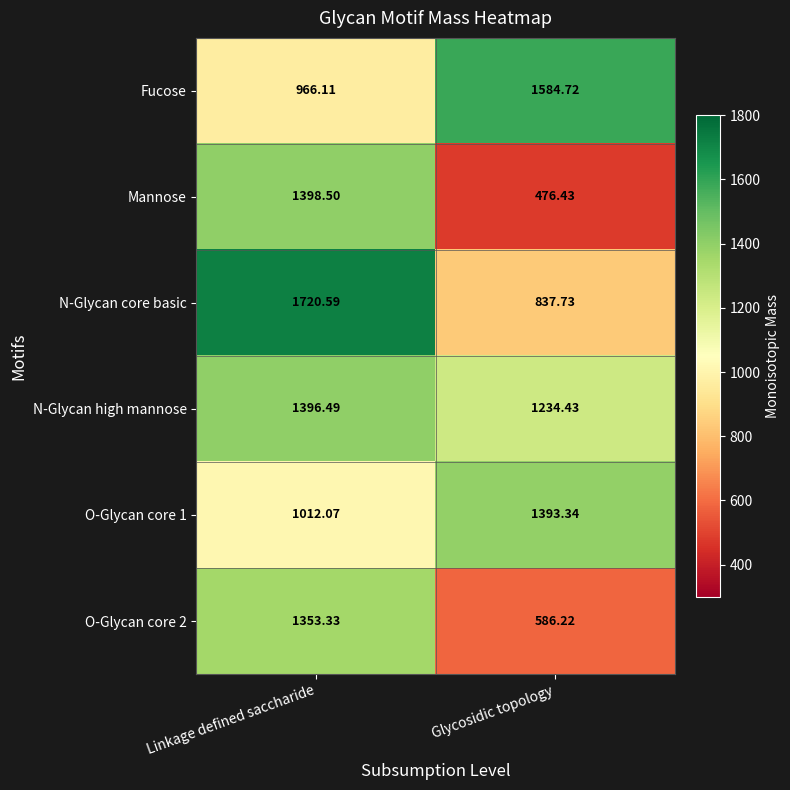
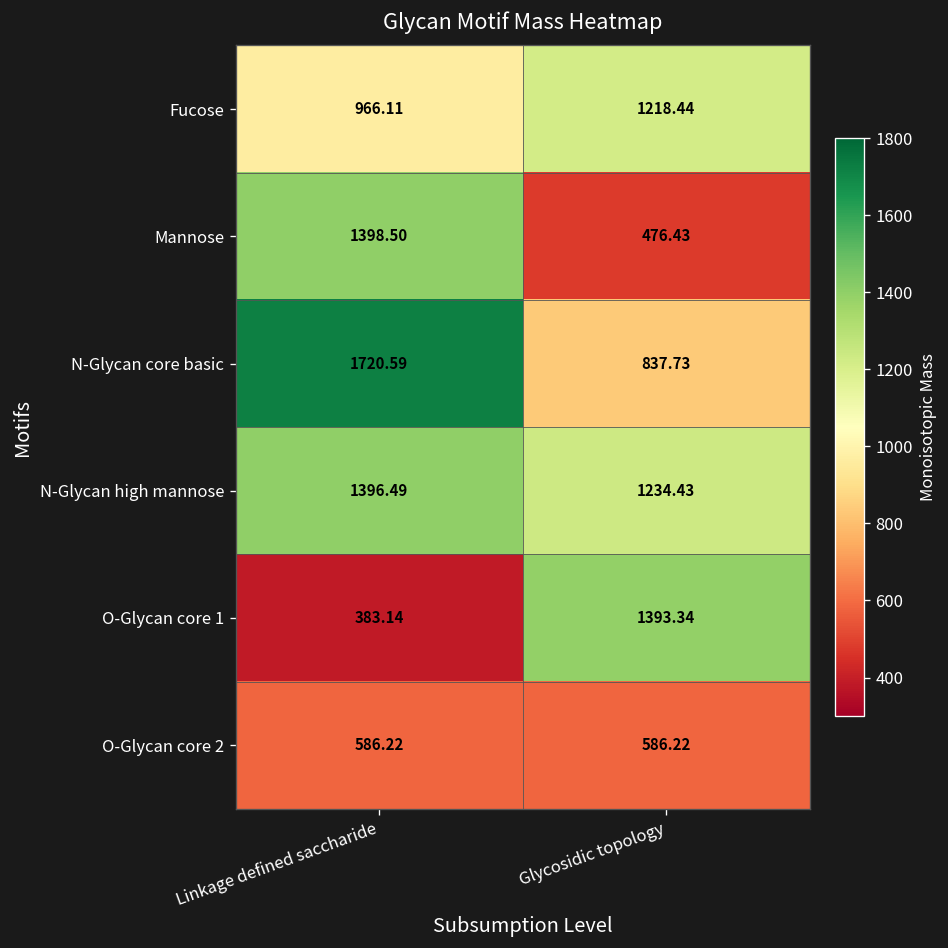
  {
    "Fucose": {
      "Linkage defined saccharide": 966.11,
-     "Glycosidic topology": 1584.72
+     "Glycosidic topology": 1218.44
    },
    "Mannose": {
      "Linkage defined saccharide": 1398.50,
      "Glycosidic topology": 476.43
    },
    "N-Glycan core basic": {
      "Linkage defined saccharide": 1720.59,
      "Glycosidic topology": 837.73
    },
    "N-Glycan high mannose": {
      "Linkage defined saccharide": 1396.49,
      "Glycosidic topology": 1234.43
    },
    "O-Glycan core 1": {
-     "Linkage defined saccharide": 1012.07,
+     "Linkage defined saccharide": 383.14,
      "Glycosidic topology": 1393.34
    },
    "O-Glycan core 2": {
-     "Linkage defined saccharide": 1353.33,
+     "Linkage defined saccharide": 586.22,
      "Glycosidic topology": 586.22
    }
  }
